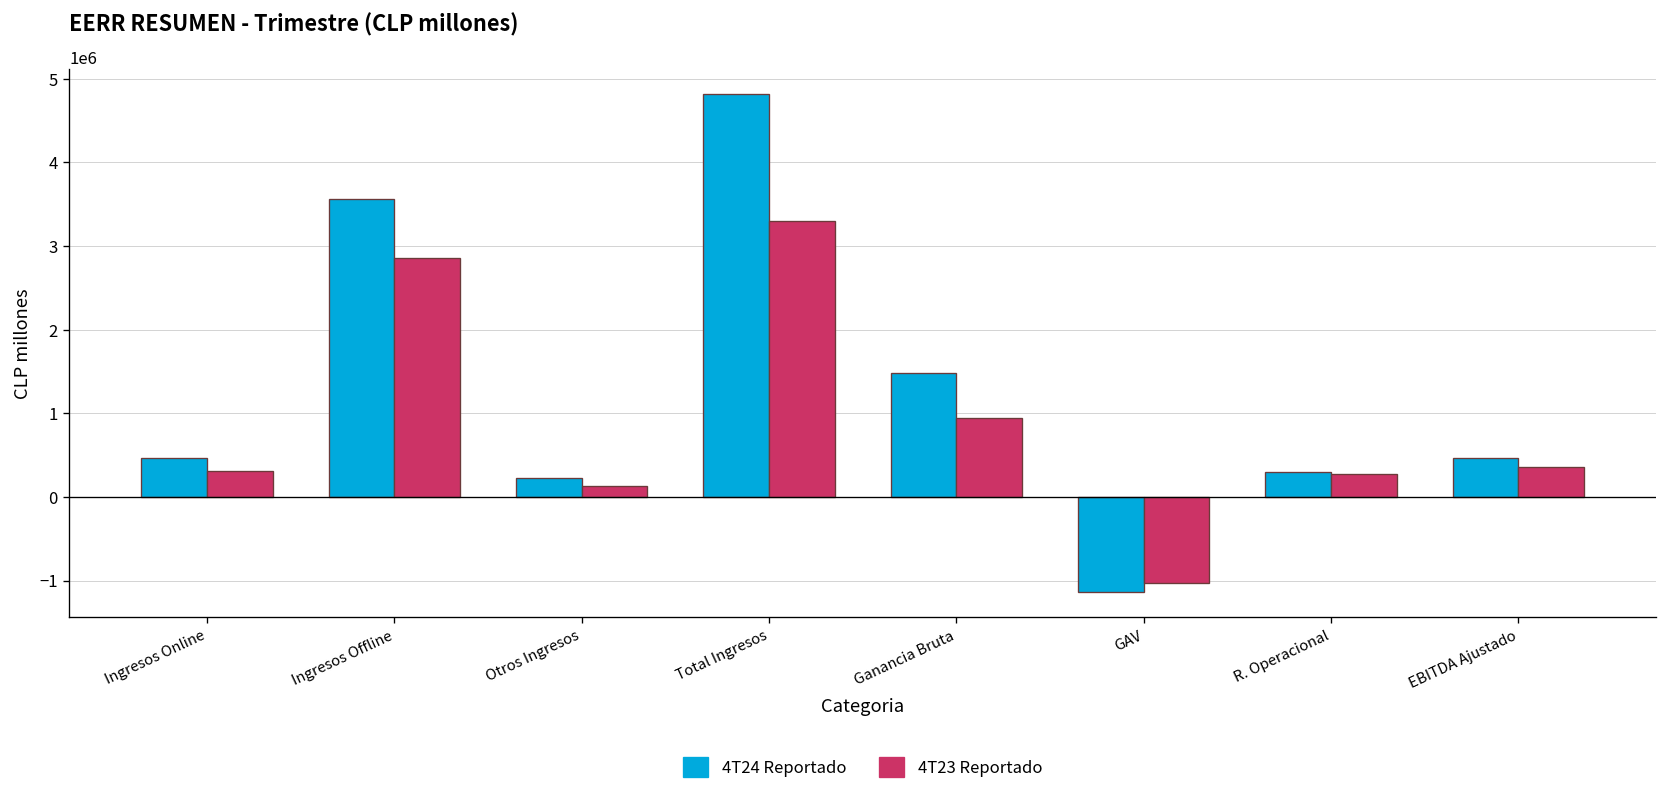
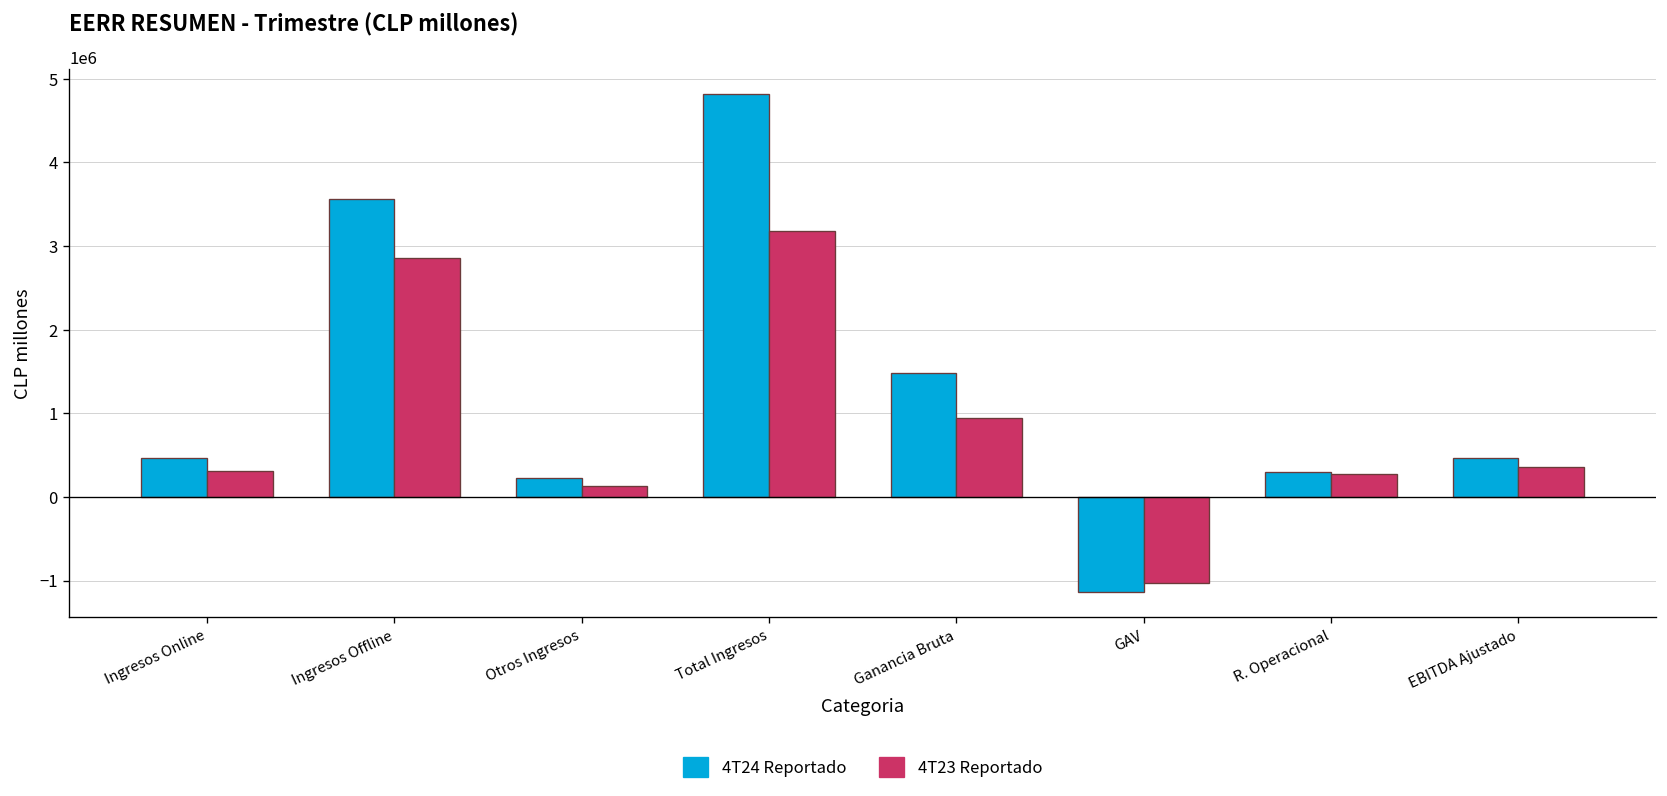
  {
    "4T24 Reportado": {
      "Ingresos Online": 500000,
      "Ingresos Offline": 3600000,
      "Otros Ingresos": 200000,
      "Total Ingresos": 4800000,
      "Ganancia Bruta": 1500000,
      "GAV": -1100000,
      "R. Operacional": 300000,
      "EBITDA Ajustado": 500000
    },
    "4T23 Reportado": {
      "Ingresos Online": 300000,
      "Ingresos Offline": 2900000,
      "Otros Ingresos": 100000,
-     "Total Ingresos": 3300000,
+     "Total Ingresos": 3200000,
      "Ganancia Bruta": 900000,
      "GAV": -1000000,
      "R. Operacional": 300000,
      "EBITDA Ajustado": 400000
    }
  }
